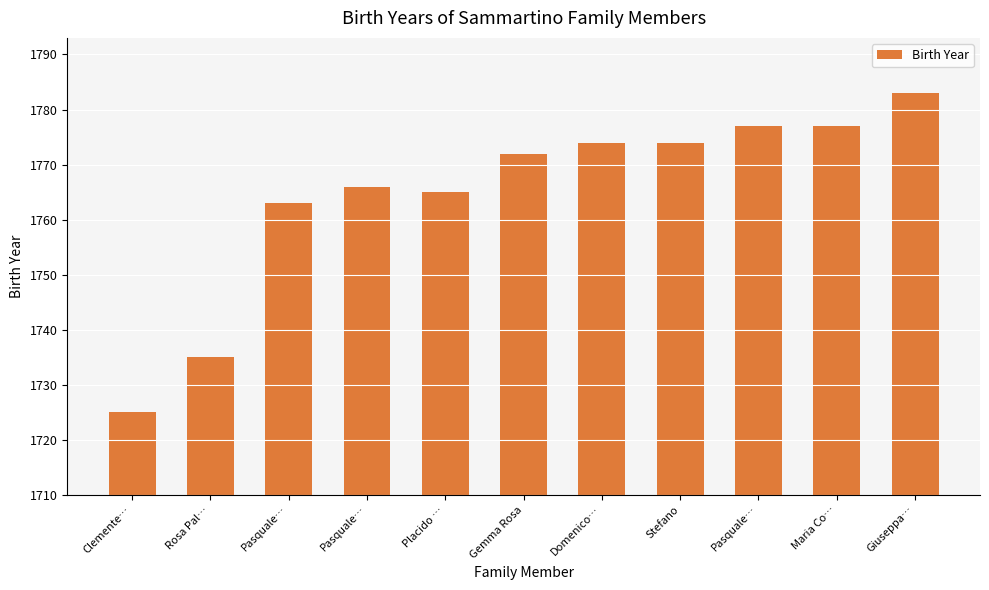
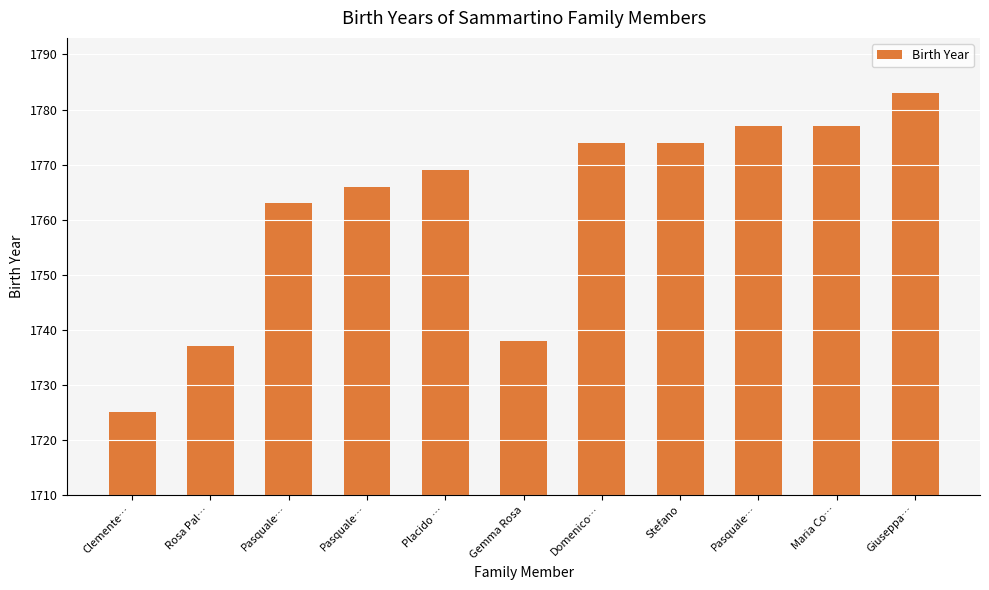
  {
    "Clemente…": 1725,
-   "Rosa Pal…": 1735,
-   "Placido …": 1765,
-   "Gemma Rosa": 1772,
+   "Rosa Pal…": 1737,
+   "Placido …": 1769,
+   "Gemma Rosa": 1738,
    "Domenico…": 1774,
    "Stefano": 1774,
    "Maria Co…": 1777,
    "Giuseppa…": 1783
  }
